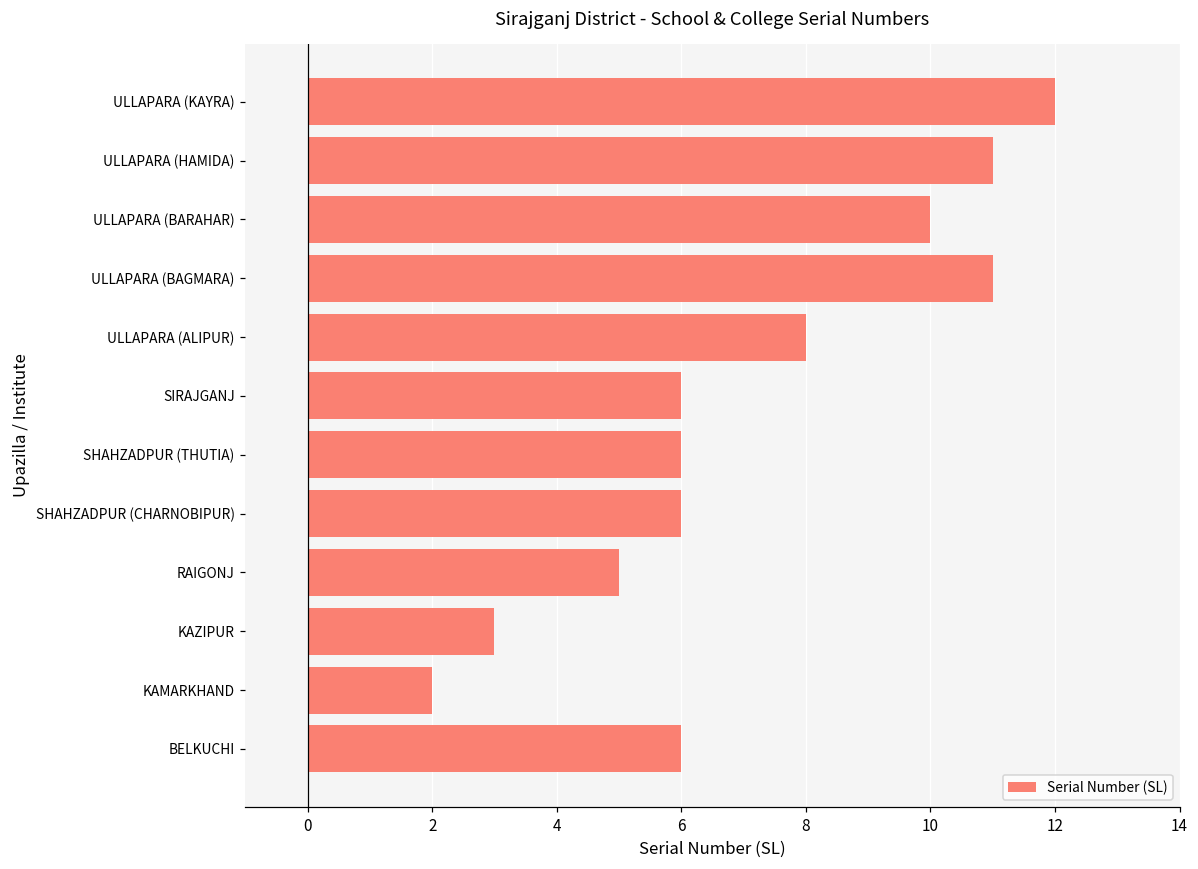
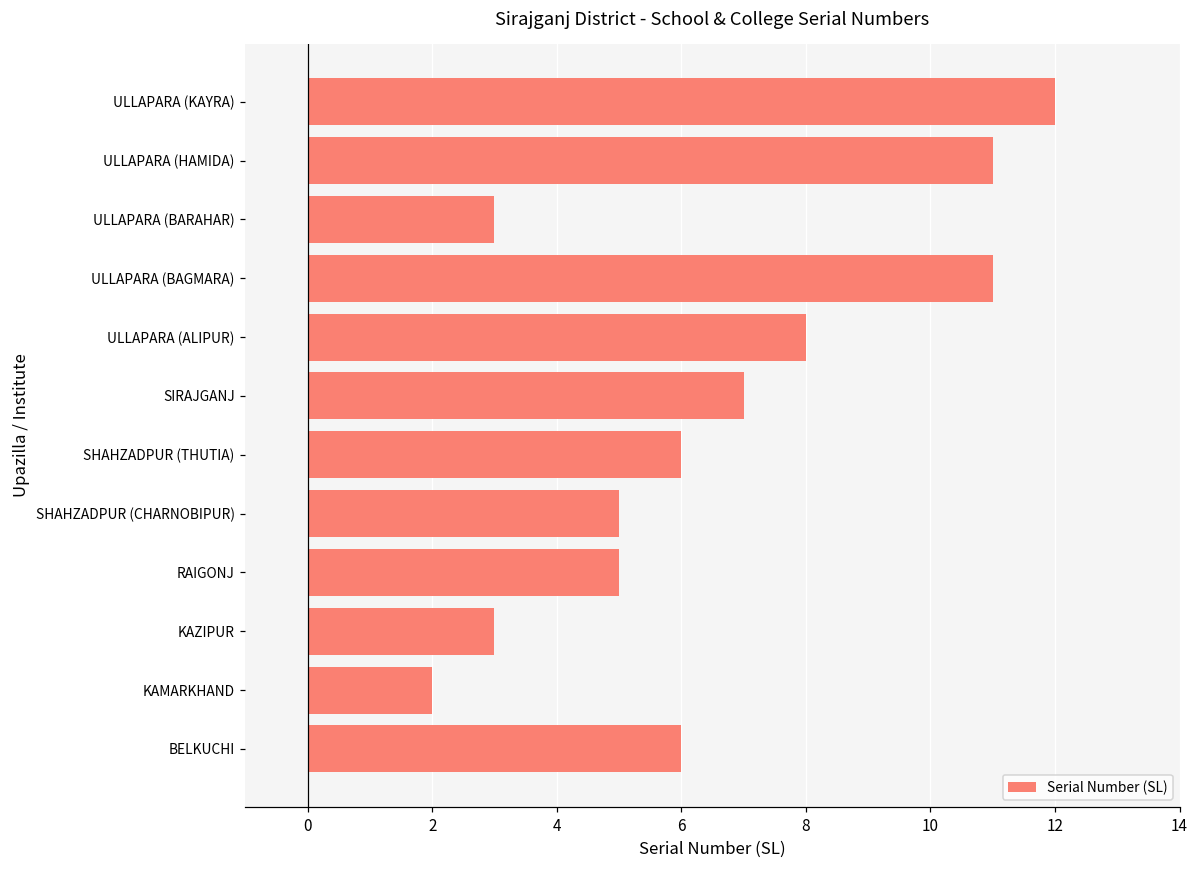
  {
    "ULLAPARA (KAYRA)": 12,
    "ULLAPARA (HAMIDA)": 11,
-   "ULLAPARA (BARAHAR)": 10,
+   "ULLAPARA (BARAHAR)": 3,
    "ULLAPARA (BAGMARA)": 11,
    "ULLAPARA (ALIPUR)": 8,
-   "SIRAJGANJ": 6,
+   "SIRAJGANJ": 7,
    "SHAHZADPUR (THUTIA)": 6,
-   "SHAHZADPUR (CHARNOBIPUR)": 6,
+   "SHAHZADPUR (CHARNOBIPUR)": 5,
    "RAIGONJ": 5,
    "KAZIPUR": 3,
    "KAMARKHAND": 2,
    "BELKUCHI": 6
  }
